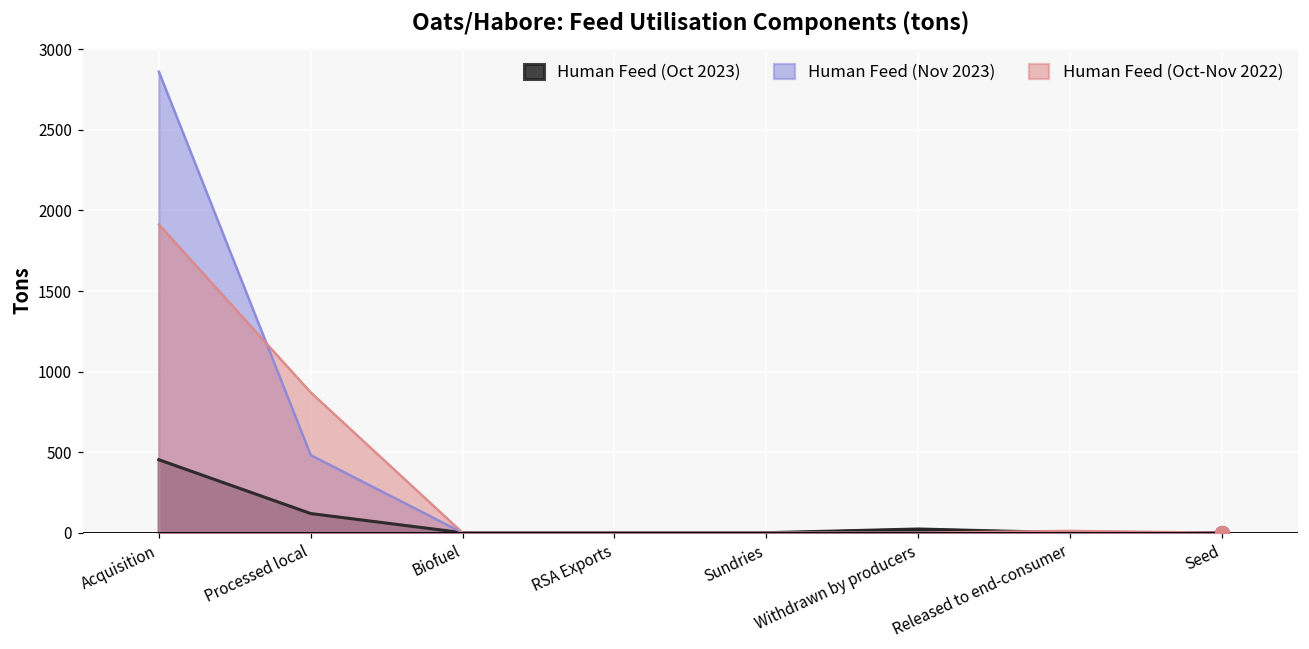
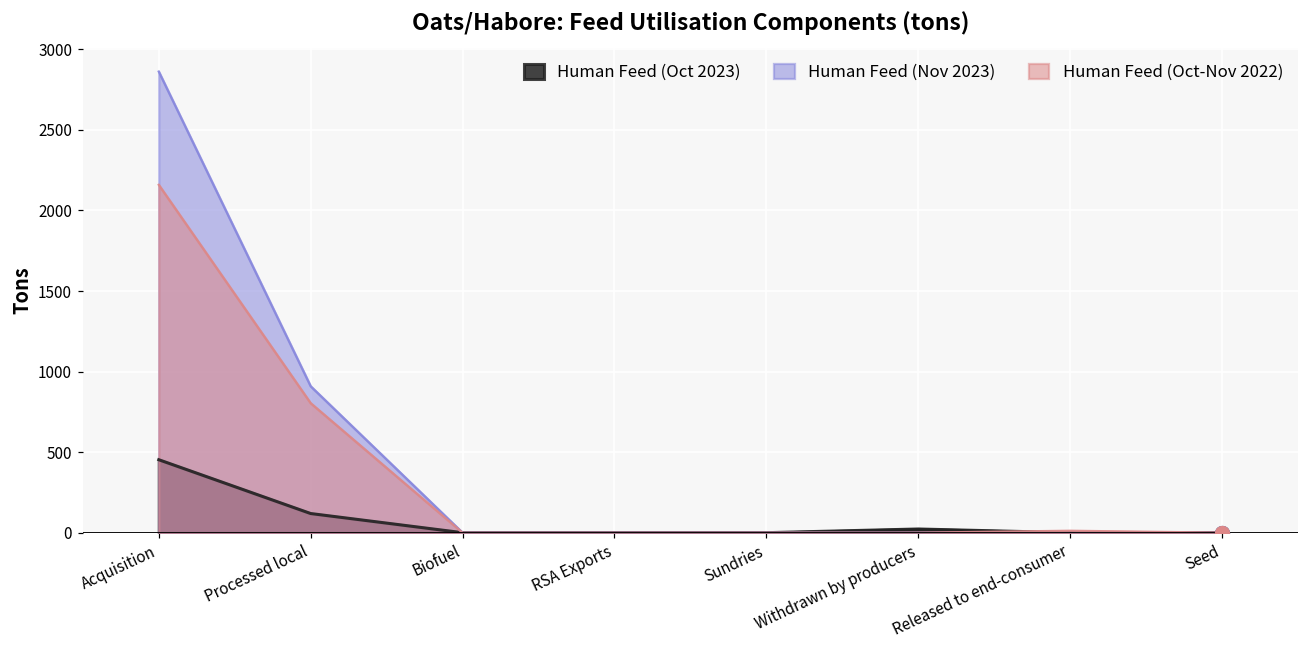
  {
    "Human Feed (Nov 2023)": {
      "Acquisition": 2860,
-     "Processed local": 480
+     "Processed local": 910
    },
    "Human Feed (Oct-Nov 2022)": {
-     "Acquisition": 1910,
-     "Processed local": 870
+     "Acquisition": 2160,
+     "Processed local": 800
    }
  }
